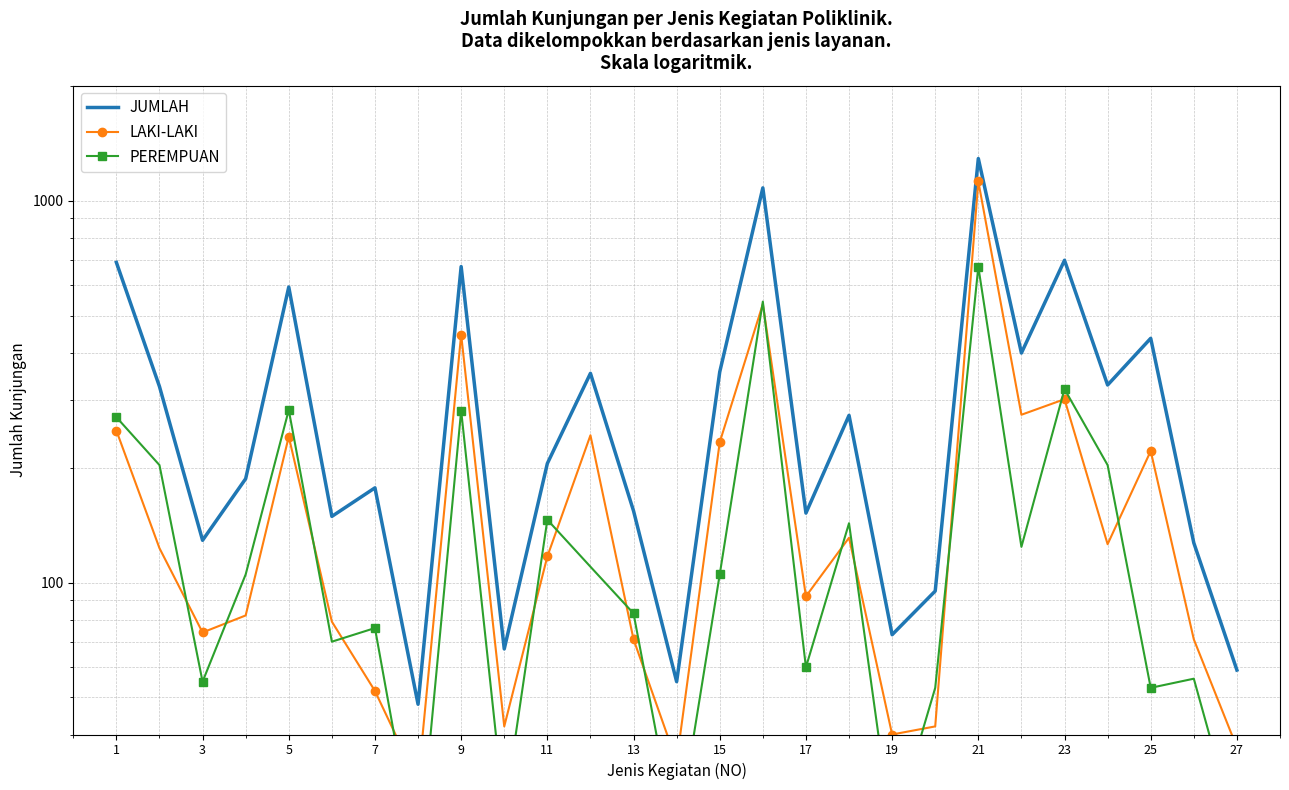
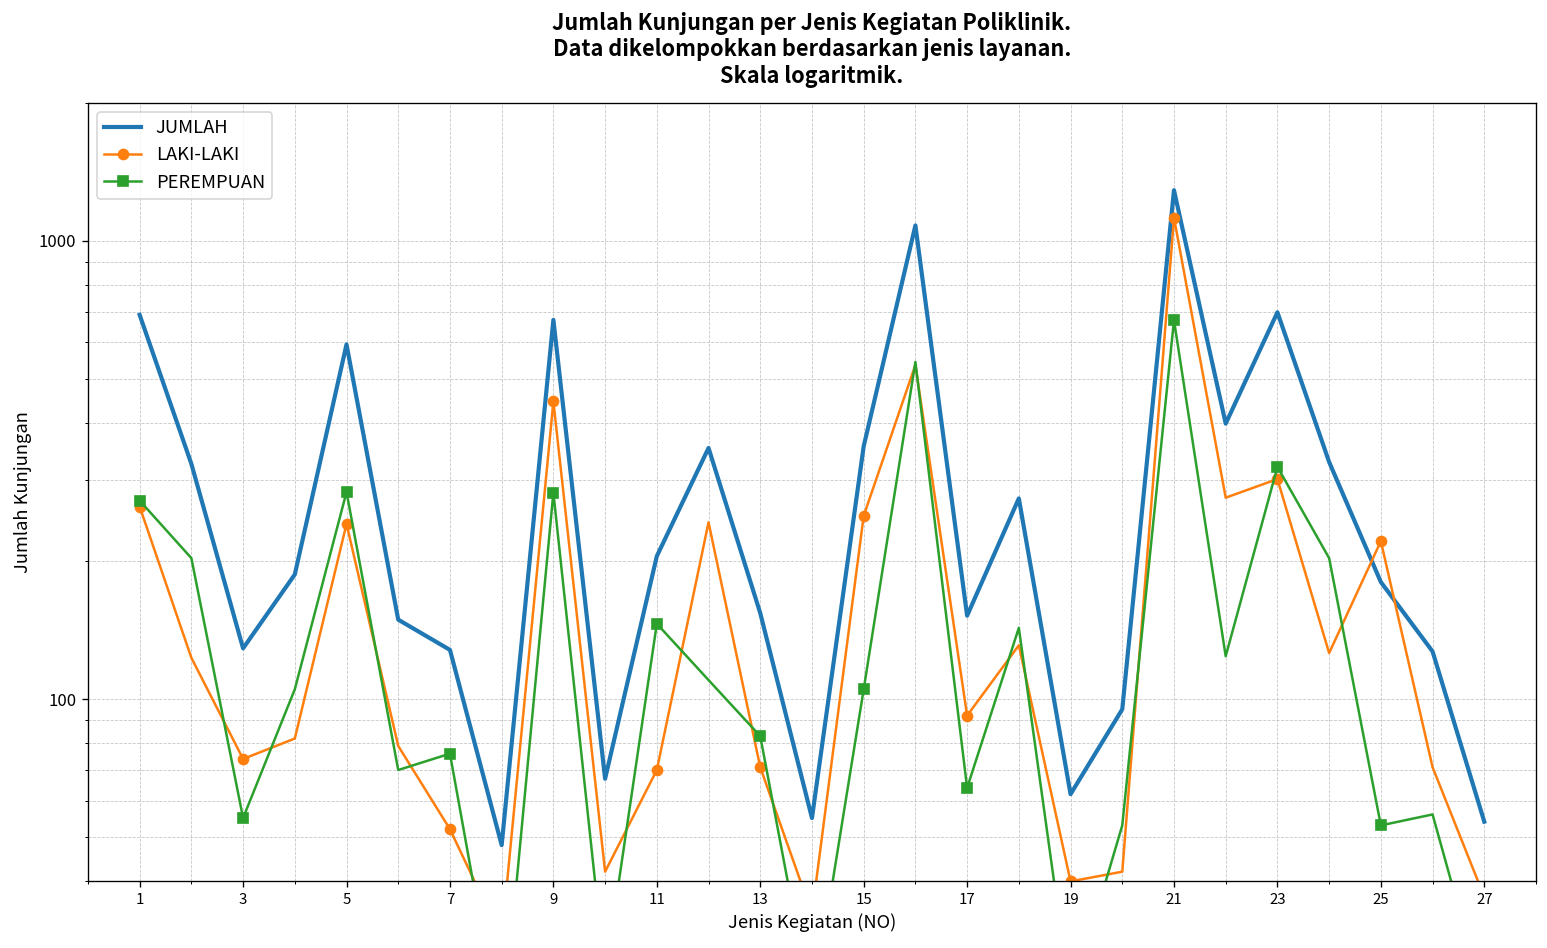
  {
    "JUMLAH": {
      "1": 690,
      "3": 129,
      "5": 590,
-     "7": 180,
+     "7": 128,
      "9": 670,
      "11": 210,
      "13": 154,
      "15": 360,
      "17": 152,
-     "19": 73,
+     "19": 62,
      "21": 1290,
      "23": 700,
-     "25": 440,
-     "27": 59
+     "25": 180,
+     "27": 54
    },
    "LAKI-LAKI": {
-     "1": 250,
+     "1": 260,
      "3": 74,
      "5": 240,
      "7": 52,
      "9": 450,
-     "11": 117,
+     "11": 70,
      "13": 71,
-     "15": 230,
+     "15": 250,
      "17": 92,
      "19": 40,
      "21": 1120,
      "23": 300,
      "25": 220
    },
    "PEREMPUAN": {
      "1": 270,
      "3": 55,
      "5": 280,
      "7": 76,
      "9": 280,
      "11": 146,
      "13": 83,
      "15": 105,
-     "17": 60,
+     "17": 64,
      "21": 670,
      "23": 320,
      "25": 53
    }
  }
